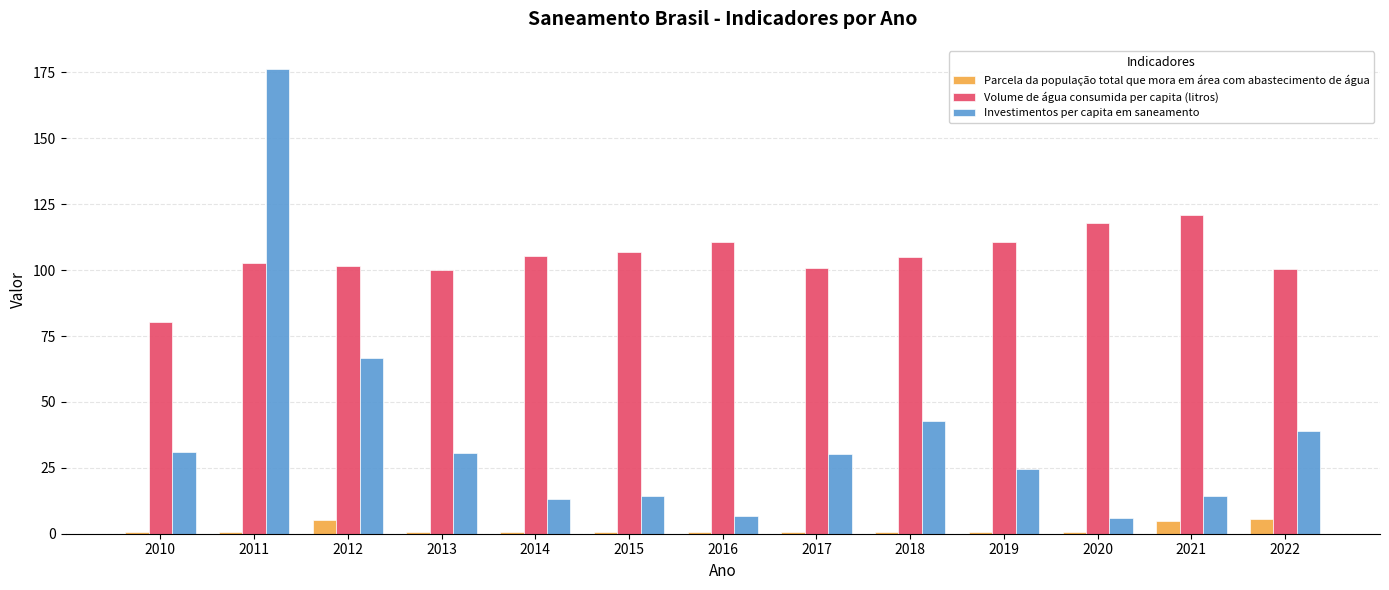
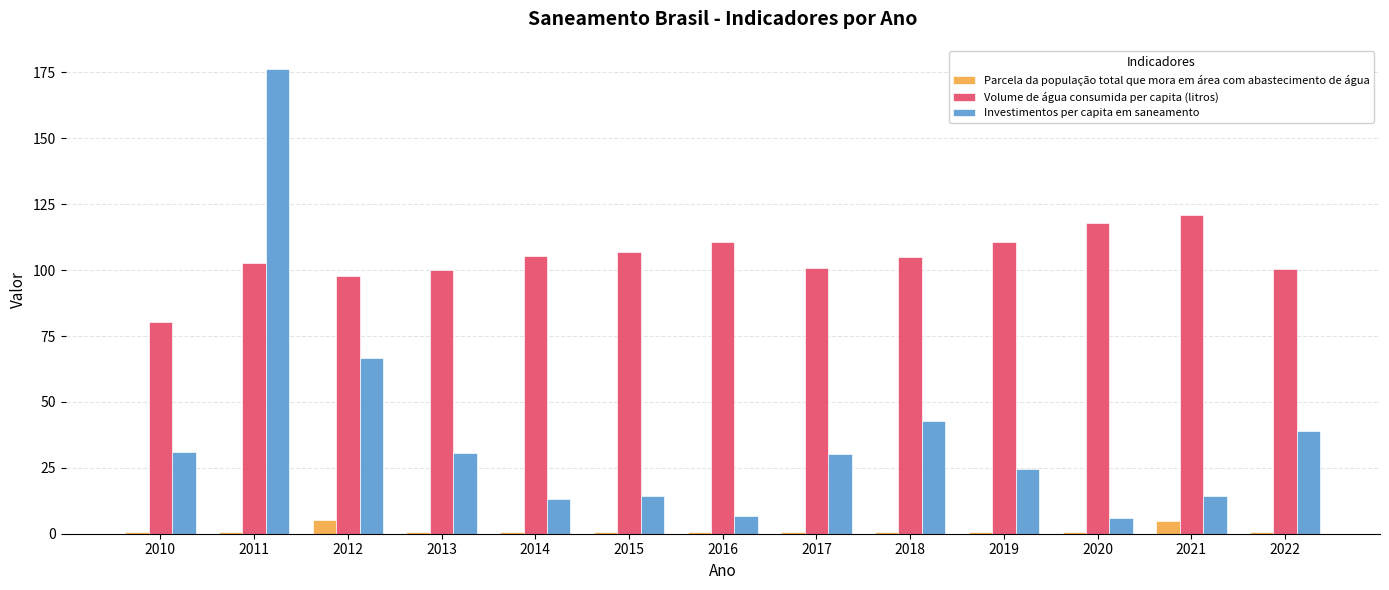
  {
    "Parcela da população total que mora em área com abastecimento de água": {
      "2012": 5,
      "2021": 5,
-     "2022": 6
+     "2022": 1
    },
    "Volume de água consumida per capita (litros)": {
      "2010": 80,
      "2011": 103,
-     "2012": 102,
+     "2012": 98,
      "2013": 100,
      "2014": 105,
      "2015": 107,
      "2016": 111,
      "2017": 101,
      "2018": 105,
      "2019": 111,
      "2020": 118,
      "2021": 121,
      "2022": 100
    },
    "Investimentos per capita em saneamento": {
      "2010": 31,
      "2011": 176,
      "2012": 67,
      "2013": 31,
      "2014": 13,
      "2015": 14,
      "2016": 7,
      "2017": 30,
      "2018": 43,
      "2019": 24,
      "2020": 6,
      "2021": 14,
      "2022": 39
    }
  }
